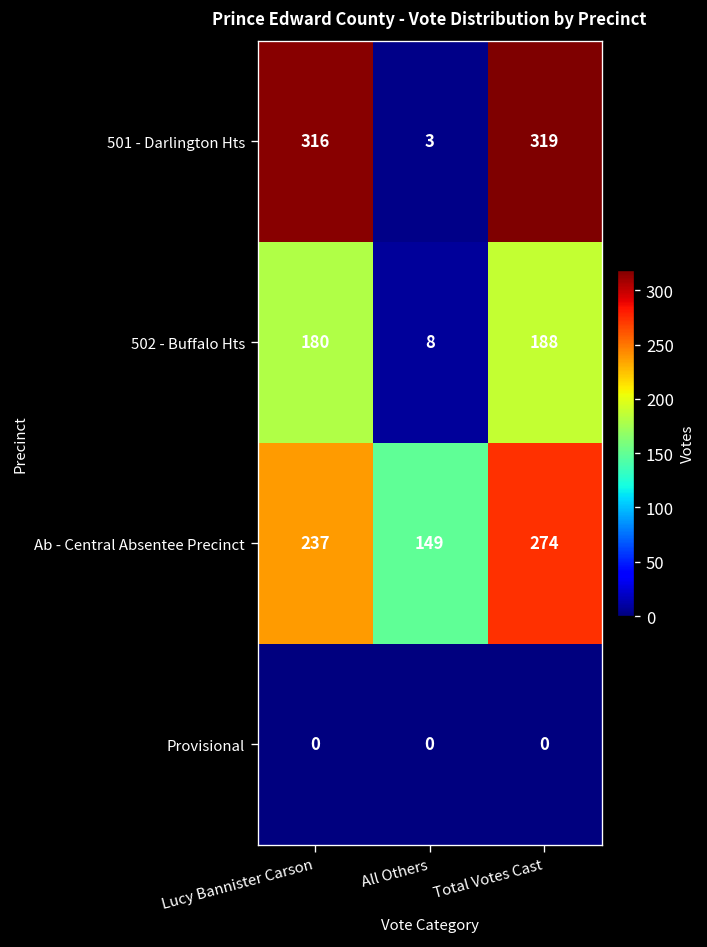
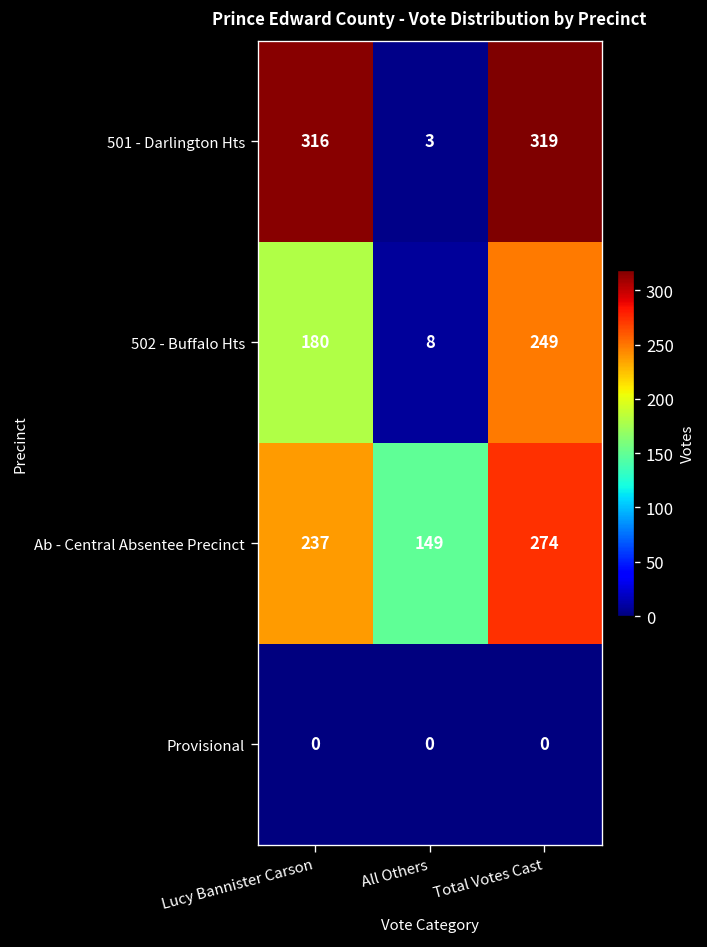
  {
    "501 - Darlington Hts": {
      "Lucy Bannister Carson": 316,
      "All Others": 3,
      "Total Votes Cast": 319
    },
    "502 - Buffalo Hts": {
      "Lucy Bannister Carson": 180,
      "All Others": 8,
-     "Total Votes Cast": 188
+     "Total Votes Cast": 249
    },
    "Ab - Central Absentee Precinct": {
      "Lucy Bannister Carson": 237,
      "All Others": 149,
      "Total Votes Cast": 274
    },
    "Provisional": {
      "Lucy Bannister Carson": 0,
      "All Others": 0,
      "Total Votes Cast": 0
    }
  }
